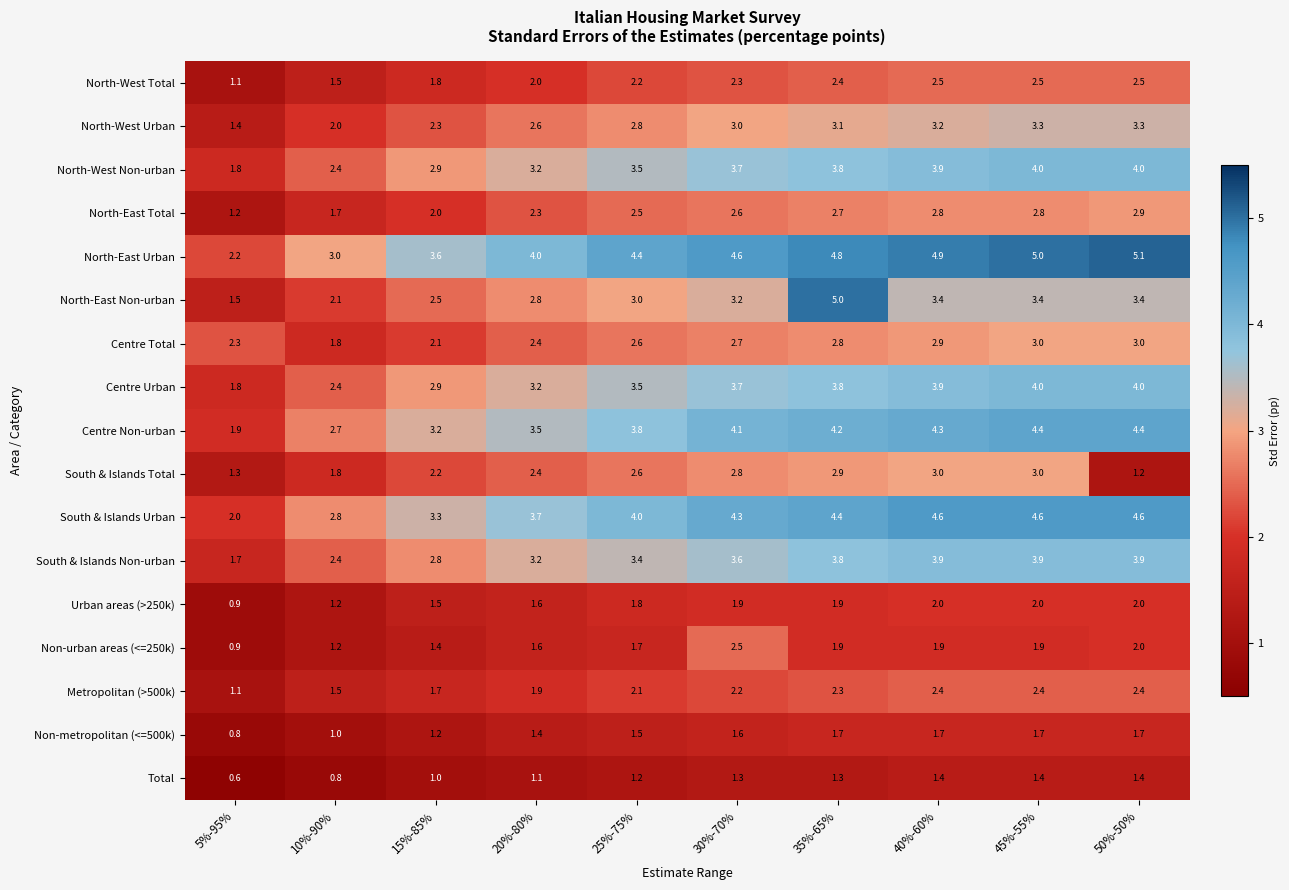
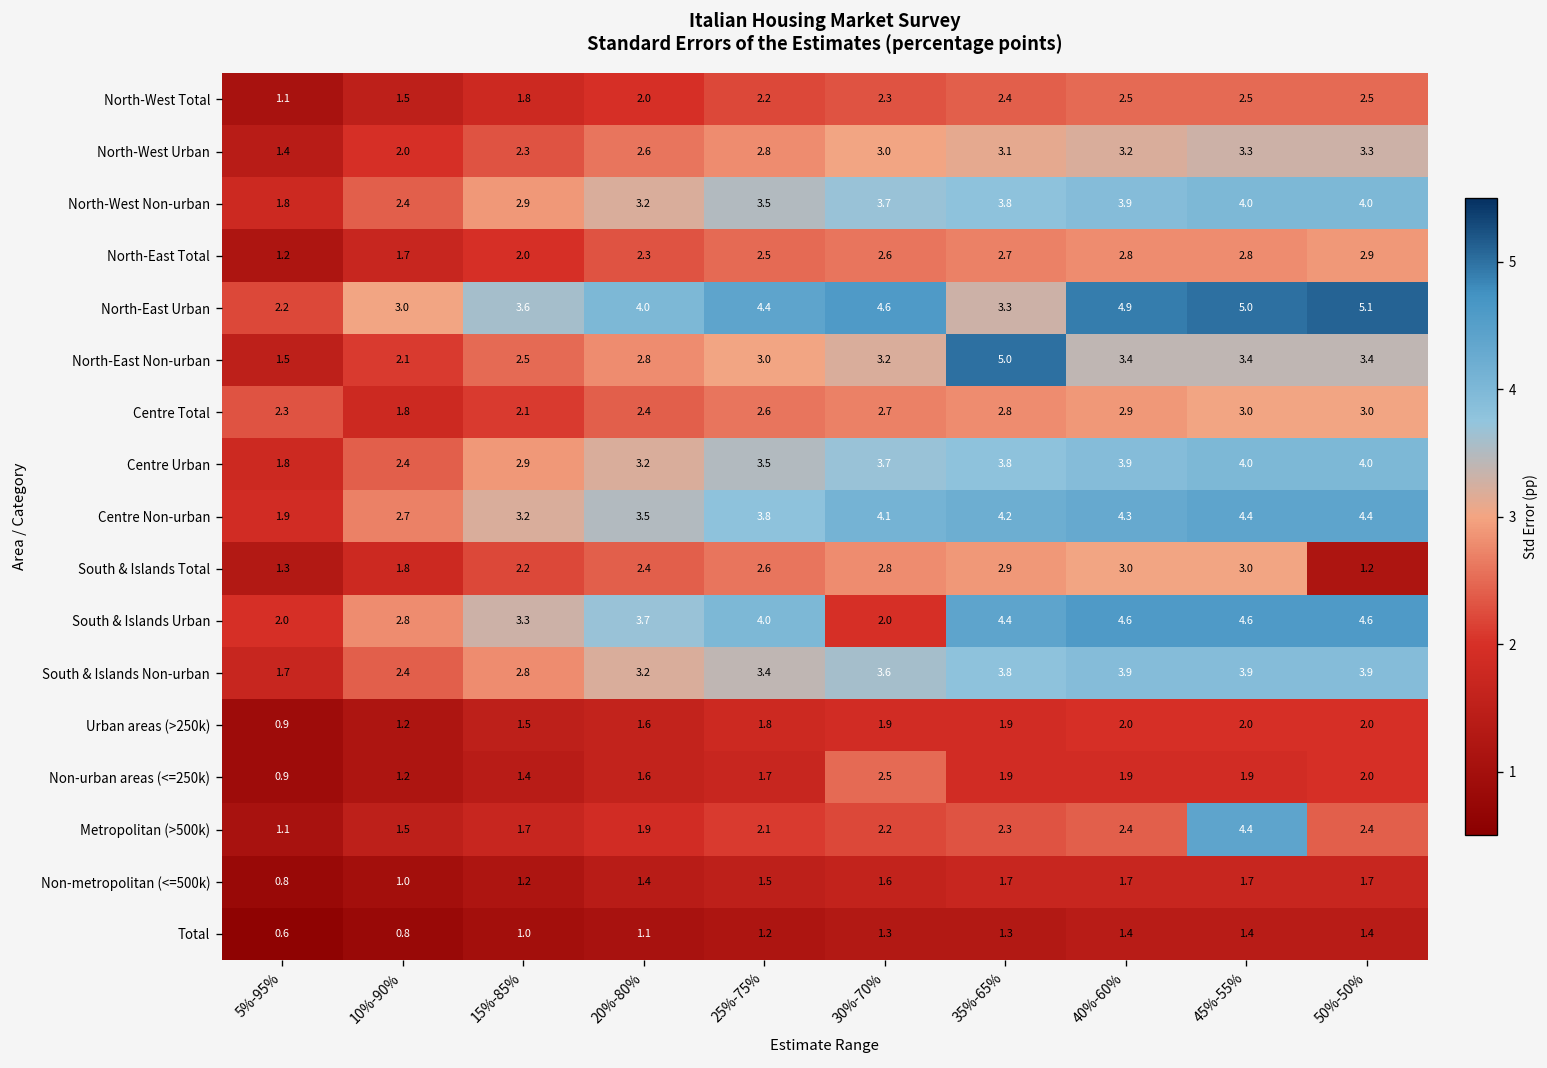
  {
    "North-West Total": {
      "5%-95%": 1.1,
      "10%-90%": 1.5,
      "15%-85%": 1.8,
      "20%-80%": 2.0,
      "25%-75%": 2.2,
      "30%-70%": 2.3,
      "35%-65%": 2.4,
      "40%-60%": 2.5,
      "45%-55%": 2.5,
      "50%-50%": 2.5
    },
    "North-West Urban": {
      "5%-95%": 1.4,
      "10%-90%": 2.0,
      "15%-85%": 2.3,
      "20%-80%": 2.6,
      "25%-75%": 2.8,
      "30%-70%": 3.0,
      "35%-65%": 3.1,
      "40%-60%": 3.2,
      "45%-55%": 3.3,
      "50%-50%": 3.3
    },
    "North-West Non-urban": {
      "5%-95%": 1.8,
      "10%-90%": 2.4,
      "15%-85%": 2.9,
      "20%-80%": 3.2,
      "25%-75%": 3.5,
      "30%-70%": 3.7,
      "35%-65%": 3.8,
      "40%-60%": 3.9,
      "45%-55%": 4.0,
      "50%-50%": 4.0
    },
    "North-East Total": {
      "5%-95%": 1.2,
      "10%-90%": 1.7,
      "15%-85%": 2.0,
      "20%-80%": 2.3,
      "25%-75%": 2.5,
      "30%-70%": 2.6,
      "35%-65%": 2.7,
      "40%-60%": 2.8,
      "45%-55%": 2.8,
      "50%-50%": 2.9
    },
    "North-East Urban": {
      "5%-95%": 2.2,
      "10%-90%": 3.0,
      "15%-85%": 3.6,
      "20%-80%": 4.0,
      "25%-75%": 4.4,
      "30%-70%": 4.6,
-     "35%-65%": 4.8,
+     "35%-65%": 3.3,
      "40%-60%": 4.9,
      "45%-55%": 5.0,
      "50%-50%": 5.1
    },
    "North-East Non-urban": {
      "5%-95%": 1.5,
      "10%-90%": 2.1,
      "15%-85%": 2.5,
      "20%-80%": 2.8,
      "25%-75%": 3.0,
      "30%-70%": 3.2,
      "35%-65%": 5.0,
      "40%-60%": 3.4,
      "45%-55%": 3.4,
      "50%-50%": 3.4
    },
    "Centre Total": {
      "5%-95%": 2.3,
      "10%-90%": 1.8,
      "15%-85%": 2.1,
      "20%-80%": 2.4,
      "25%-75%": 2.6,
      "30%-70%": 2.7,
      "35%-65%": 2.8,
      "40%-60%": 2.9,
      "45%-55%": 3.0,
      "50%-50%": 3.0
    },
    "Centre Urban": {
      "5%-95%": 1.8,
      "10%-90%": 2.4,
      "15%-85%": 2.9,
      "20%-80%": 3.2,
      "25%-75%": 3.5,
      "30%-70%": 3.7,
      "35%-65%": 3.8,
      "40%-60%": 3.9,
      "45%-55%": 4.0,
      "50%-50%": 4.0
    },
    "Centre Non-urban": {
      "5%-95%": 1.9,
      "10%-90%": 2.7,
      "15%-85%": 3.2,
      "20%-80%": 3.5,
      "25%-75%": 3.8,
      "30%-70%": 4.1,
      "35%-65%": 4.2,
      "40%-60%": 4.3,
      "45%-55%": 4.4,
      "50%-50%": 4.4
    },
    "South & Islands Total": {
      "5%-95%": 1.3,
      "10%-90%": 1.8,
      "15%-85%": 2.2,
      "20%-80%": 2.4,
      "25%-75%": 2.6,
      "30%-70%": 2.8,
      "35%-65%": 2.9,
      "40%-60%": 3.0,
      "45%-55%": 3.0,
      "50%-50%": 1.2
    },
    "South & Islands Urban": {
      "5%-95%": 2.0,
      "10%-90%": 2.8,
      "15%-85%": 3.3,
      "20%-80%": 3.7,
      "25%-75%": 4.0,
-     "30%-70%": 4.3,
+     "30%-70%": 2.0,
      "35%-65%": 4.4,
      "40%-60%": 4.6,
      "45%-55%": 4.6,
      "50%-50%": 4.6
    },
    "South & Islands Non-urban": {
      "5%-95%": 1.7,
      "10%-90%": 2.4,
      "15%-85%": 2.8,
      "20%-80%": 3.2,
      "25%-75%": 3.4,
      "30%-70%": 3.6,
      "35%-65%": 3.8,
      "40%-60%": 3.9,
      "45%-55%": 3.9,
      "50%-50%": 3.9
    },
    "Urban areas (>250k)": {
      "5%-95%": 0.9,
      "10%-90%": 1.2,
      "15%-85%": 1.5,
      "20%-80%": 1.6,
      "25%-75%": 1.8,
      "30%-70%": 1.9,
      "35%-65%": 1.9,
      "40%-60%": 2.0,
      "45%-55%": 2.0,
      "50%-50%": 2.0
    },
    "Non-urban areas (<=250k)": {
      "5%-95%": 0.9,
      "10%-90%": 1.2,
      "15%-85%": 1.4,
      "20%-80%": 1.6,
      "25%-75%": 1.7,
      "30%-70%": 2.5,
      "35%-65%": 1.9,
      "40%-60%": 1.9,
      "45%-55%": 1.9,
      "50%-50%": 2.0
    },
    "Metropolitan (>500k)": {
      "5%-95%": 1.1,
      "10%-90%": 1.5,
      "15%-85%": 1.7,
      "20%-80%": 1.9,
      "25%-75%": 2.1,
      "30%-70%": 2.2,
      "35%-65%": 2.3,
      "40%-60%": 2.4,
-     "45%-55%": 2.4,
+     "45%-55%": 4.4,
      "50%-50%": 2.4
    },
    "Non-metropolitan (<=500k)": {
      "5%-95%": 0.8,
      "10%-90%": 1.0,
      "15%-85%": 1.2,
      "20%-80%": 1.4,
      "25%-75%": 1.5,
      "30%-70%": 1.6,
      "35%-65%": 1.7,
      "40%-60%": 1.7,
      "45%-55%": 1.7,
      "50%-50%": 1.7
    },
    "Total": {
      "5%-95%": 0.6,
      "10%-90%": 0.8,
      "15%-85%": 1.0,
      "20%-80%": 1.1,
      "25%-75%": 1.2,
      "30%-70%": 1.3,
      "35%-65%": 1.3,
      "40%-60%": 1.4,
      "45%-55%": 1.4,
      "50%-50%": 1.4
    }
  }
